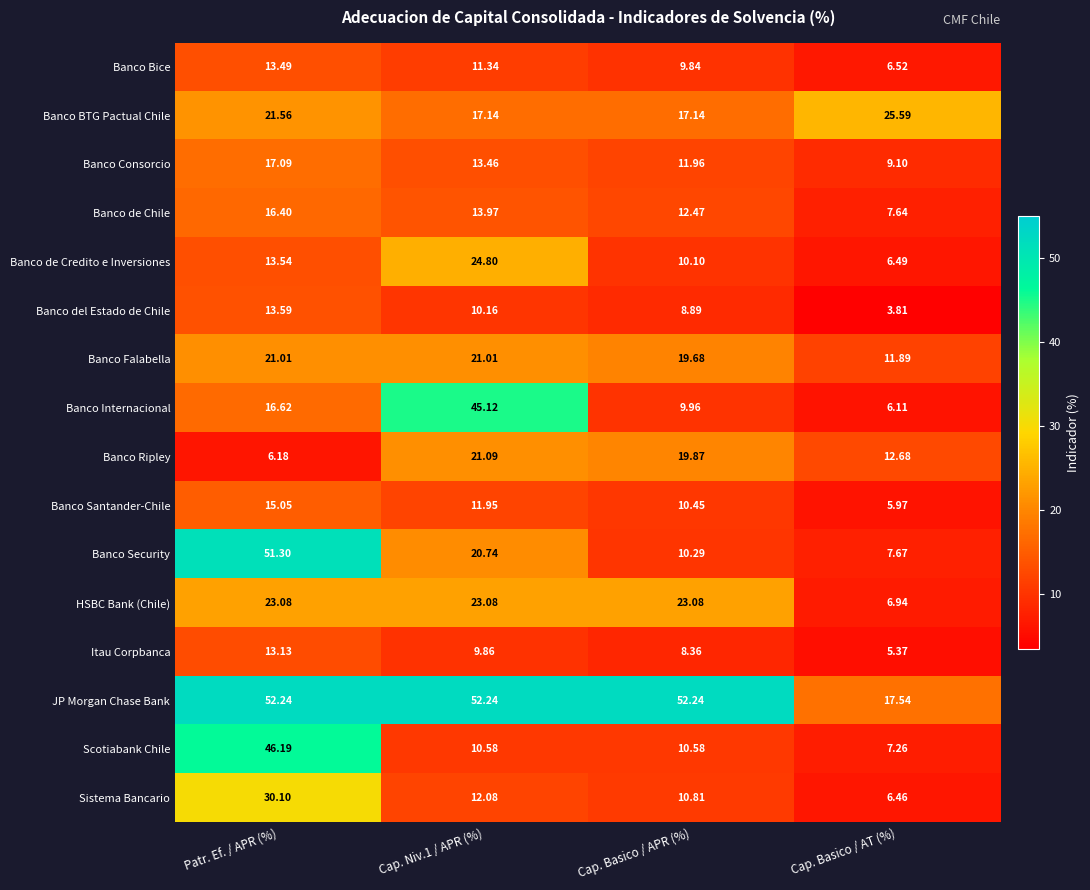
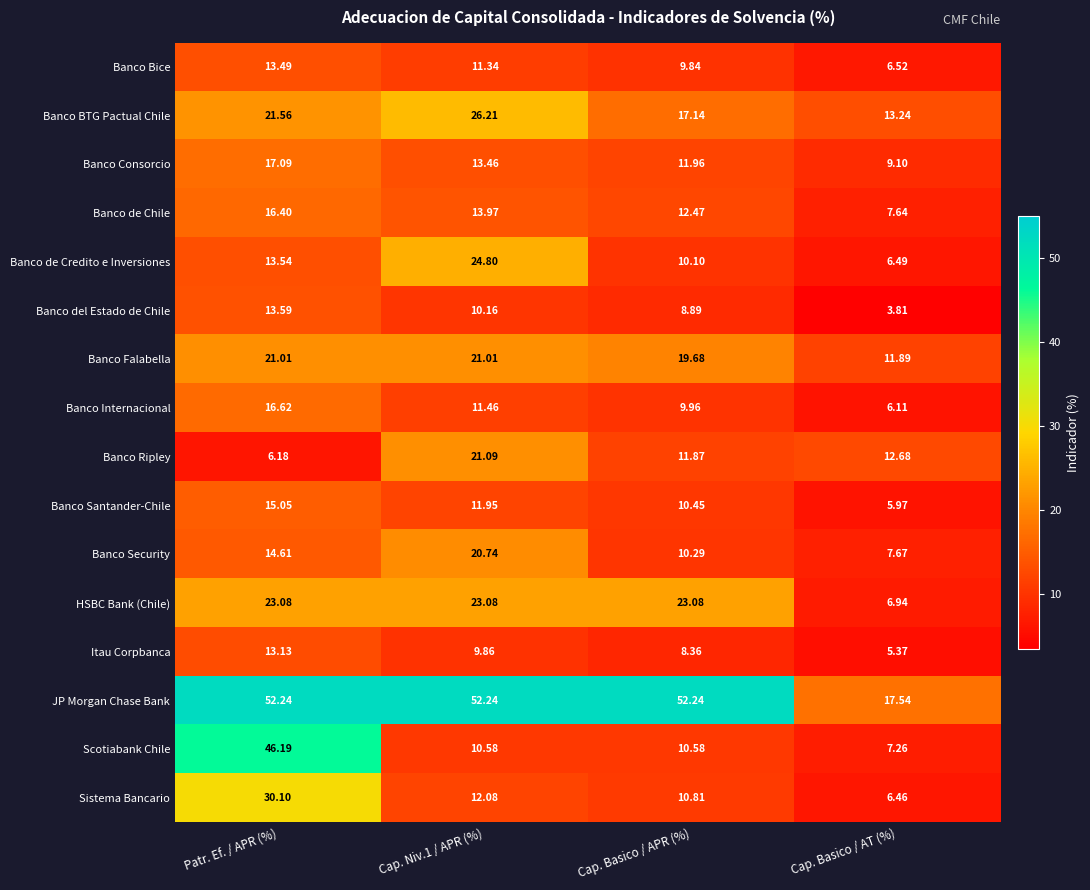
  {
    "Banco Bice": {
      "Patr. Ef. / APR (%)": 13.49,
      "Cap. Niv.1 / APR (%)": 11.34,
      "Cap. Basico / APR (%)": 9.84,
      "Cap. Basico / AT (%)": 6.52
    },
    "Banco BTG Pactual Chile": {
      "Patr. Ef. / APR (%)": 21.56,
-     "Cap. Niv.1 / APR (%)": 17.14,
+     "Cap. Niv.1 / APR (%)": 26.21,
      "Cap. Basico / APR (%)": 17.14,
-     "Cap. Basico / AT (%)": 25.59
+     "Cap. Basico / AT (%)": 13.24
    },
    "Banco Consorcio": {
      "Patr. Ef. / APR (%)": 17.09,
      "Cap. Niv.1 / APR (%)": 13.46,
      "Cap. Basico / APR (%)": 11.96,
      "Cap. Basico / AT (%)": 9.10
    },
    "Banco de Chile": {
      "Patr. Ef. / APR (%)": 16.40,
      "Cap. Niv.1 / APR (%)": 13.97,
      "Cap. Basico / APR (%)": 12.47,
      "Cap. Basico / AT (%)": 7.64
    },
    "Banco de Credito e Inversiones": {
      "Patr. Ef. / APR (%)": 13.54,
      "Cap. Niv.1 / APR (%)": 24.80,
      "Cap. Basico / APR (%)": 10.10,
      "Cap. Basico / AT (%)": 6.49
    },
    "Banco del Estado de Chile": {
      "Patr. Ef. / APR (%)": 13.59,
      "Cap. Niv.1 / APR (%)": 10.16,
      "Cap. Basico / APR (%)": 8.89,
      "Cap. Basico / AT (%)": 3.81
    },
    "Banco Falabella": {
      "Patr. Ef. / APR (%)": 21.01,
      "Cap. Niv.1 / APR (%)": 21.01,
      "Cap. Basico / APR (%)": 19.68,
      "Cap. Basico / AT (%)": 11.89
    },
    "Banco Internacional": {
      "Patr. Ef. / APR (%)": 16.62,
-     "Cap. Niv.1 / APR (%)": 45.12,
+     "Cap. Niv.1 / APR (%)": 11.46,
      "Cap. Basico / APR (%)": 9.96,
      "Cap. Basico / AT (%)": 6.11
    },
    "Banco Ripley": {
      "Patr. Ef. / APR (%)": 6.18,
      "Cap. Niv.1 / APR (%)": 21.09,
-     "Cap. Basico / APR (%)": 19.87,
+     "Cap. Basico / APR (%)": 11.87,
      "Cap. Basico / AT (%)": 12.68
    },
    "Banco Santander-Chile": {
      "Patr. Ef. / APR (%)": 15.05,
      "Cap. Niv.1 / APR (%)": 11.95,
      "Cap. Basico / APR (%)": 10.45,
      "Cap. Basico / AT (%)": 5.97
    },
    "Banco Security": {
-     "Patr. Ef. / APR (%)": 51.30,
+     "Patr. Ef. / APR (%)": 14.61,
      "Cap. Niv.1 / APR (%)": 20.74,
      "Cap. Basico / APR (%)": 10.29,
      "Cap. Basico / AT (%)": 7.67
    },
    "HSBC Bank (Chile)": {
      "Patr. Ef. / APR (%)": 23.08,
      "Cap. Niv.1 / APR (%)": 23.08,
      "Cap. Basico / APR (%)": 23.08,
      "Cap. Basico / AT (%)": 6.94
    },
    "Itau Corpbanca": {
      "Patr. Ef. / APR (%)": 13.13,
      "Cap. Niv.1 / APR (%)": 9.86,
      "Cap. Basico / APR (%)": 8.36,
      "Cap. Basico / AT (%)": 5.37
    },
    "JP Morgan Chase Bank": {
      "Patr. Ef. / APR (%)": 52.24,
      "Cap. Niv.1 / APR (%)": 52.24,
      "Cap. Basico / APR (%)": 52.24,
      "Cap. Basico / AT (%)": 17.54
    },
    "Scotiabank Chile": {
      "Patr. Ef. / APR (%)": 46.19,
      "Cap. Niv.1 / APR (%)": 10.58,
      "Cap. Basico / APR (%)": 10.58,
      "Cap. Basico / AT (%)": 7.26
    },
    "Sistema Bancario": {
      "Patr. Ef. / APR (%)": 30.10,
      "Cap. Niv.1 / APR (%)": 12.08,
      "Cap. Basico / APR (%)": 10.81,
      "Cap. Basico / AT (%)": 6.46
    }
  }
